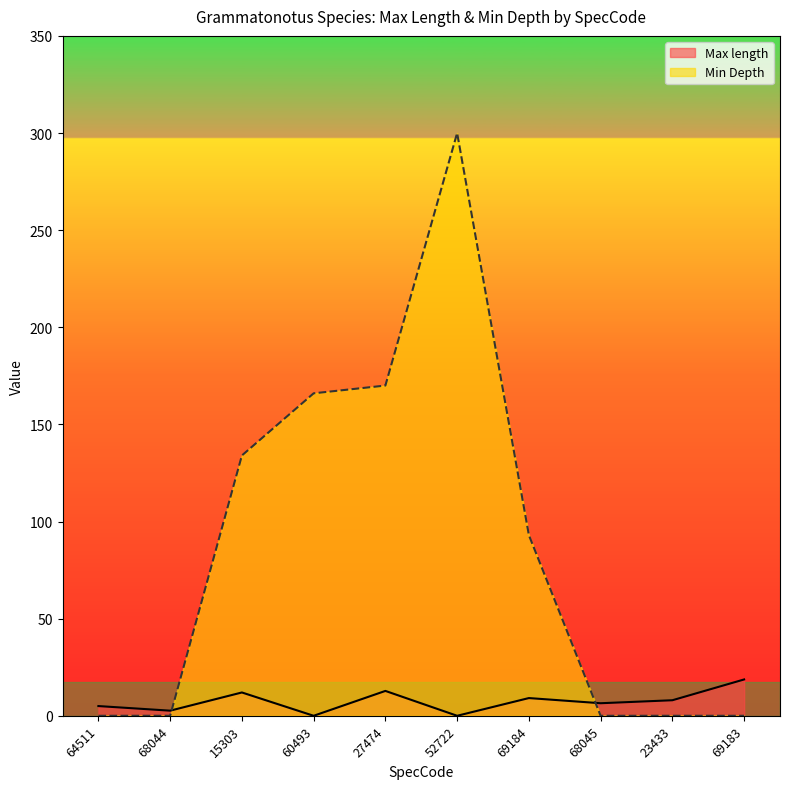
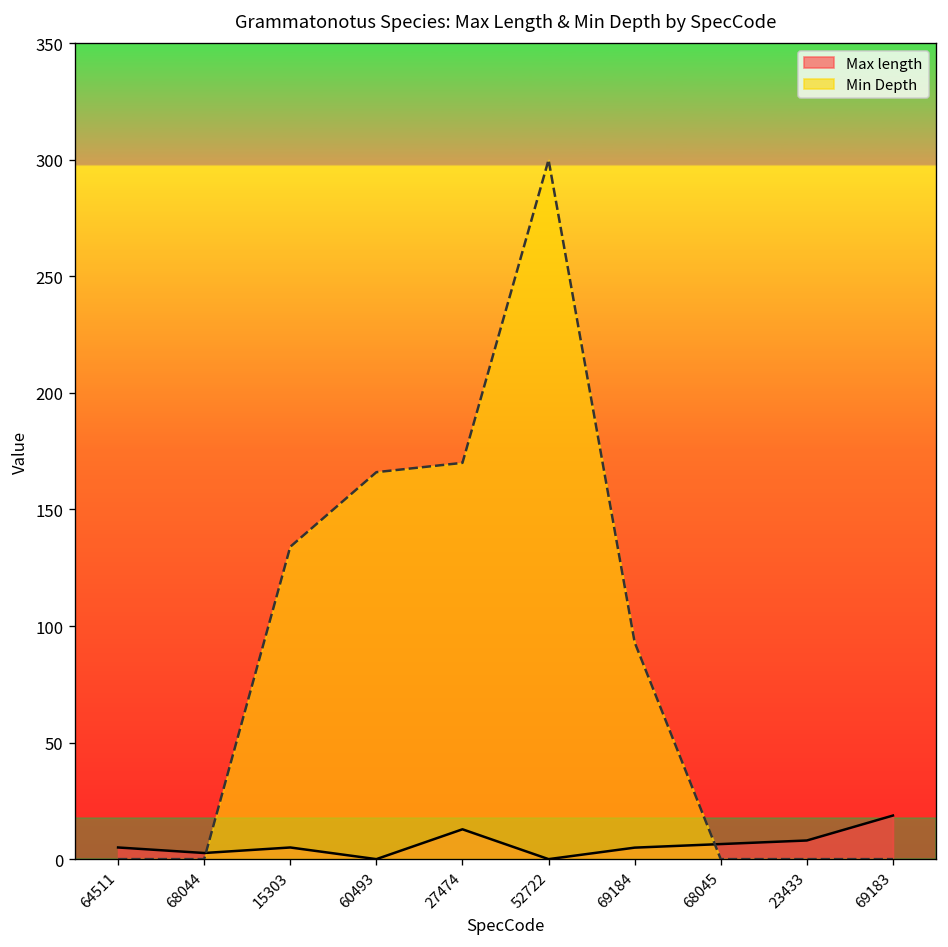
  {
    "Max length": {
      "64511": 5,
      "68044": 3,
-     "15303": 12,
+     "15303": 5,
      "60493": 0,
      "27474": 13,
      "52722": 0,
-     "69184": 9,
+     "69184": 5,
      "68045": 6,
      "23433": 8,
      "69183": 19
    },
    "Min Depth": {
      "64511": 0,
      "68044": 0,
      "15303": 134,
      "60493": 166,
      "27474": 170,
      "52722": 300,
      "69184": 93,
      "68045": 0,
      "23433": 0,
      "69183": 0
    }
  }
